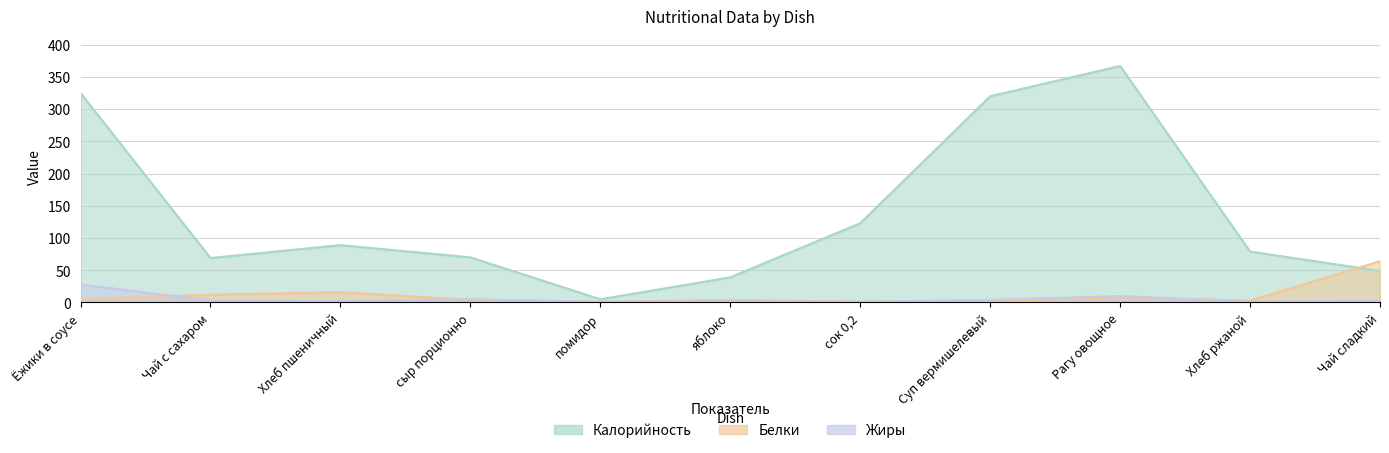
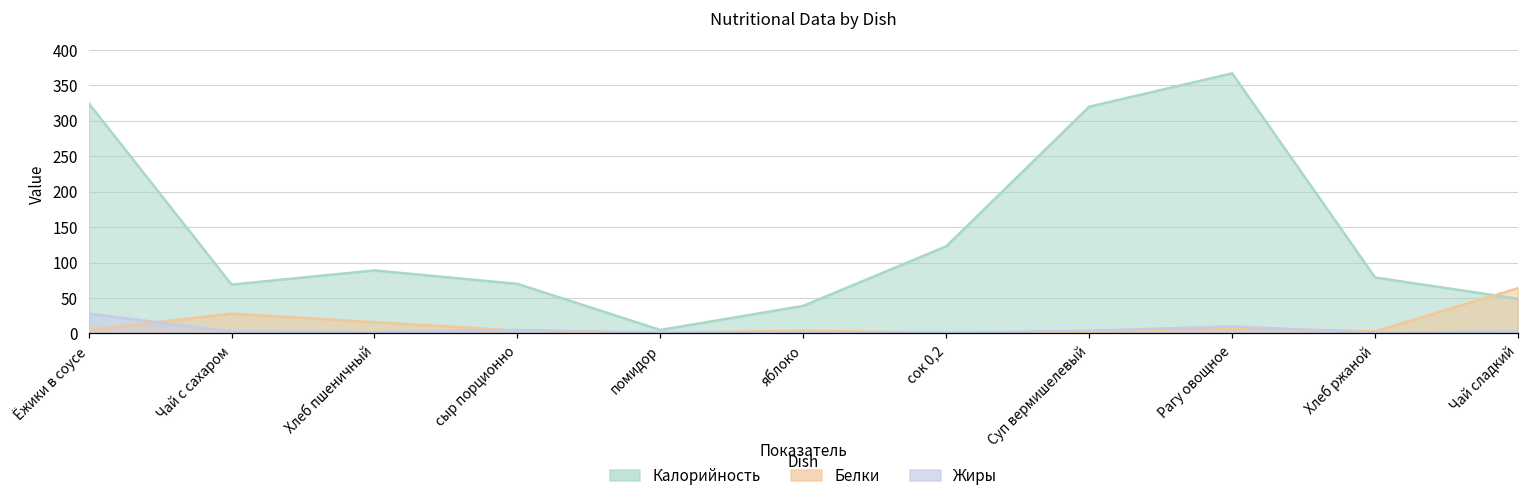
  {
    "Белки": {
      "Ёжики в соусе": 10,
-     "Чай с сахаром": 10,
+     "Чай с сахаром": 30,
      "Хлеб пшеничный": 20,
      "Чай сладкий": 60
    }
  }
